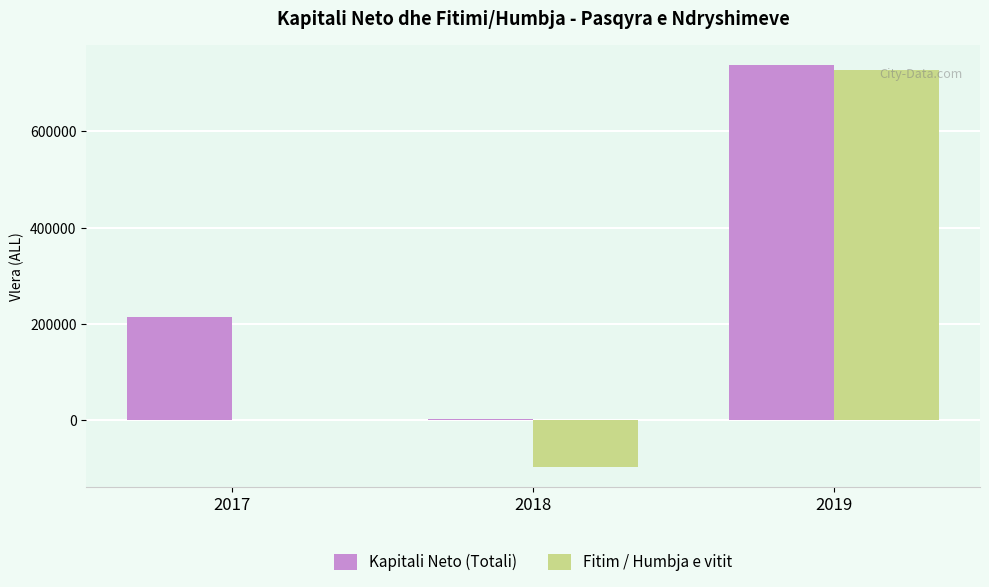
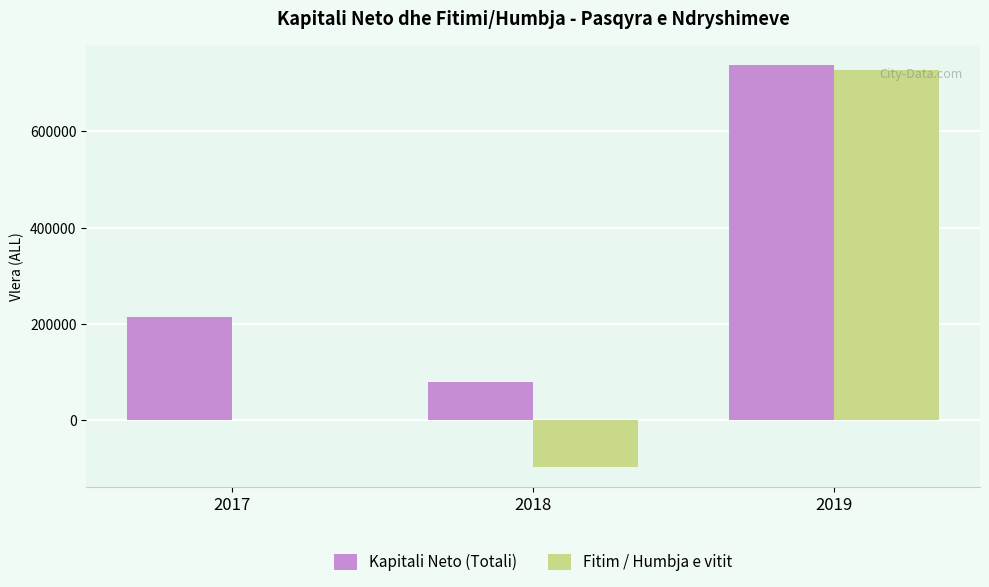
  {
    "Kapitali Neto (Totali)": {
      "2017": 210000,
-     "2018": 0,
+     "2018": 80000,
      "2019": 740000
    },
    "Fitim / Humbja e vitit": {
      "2017": 0,
      "2018": -100000,
      "2019": 730000
    }
  }
